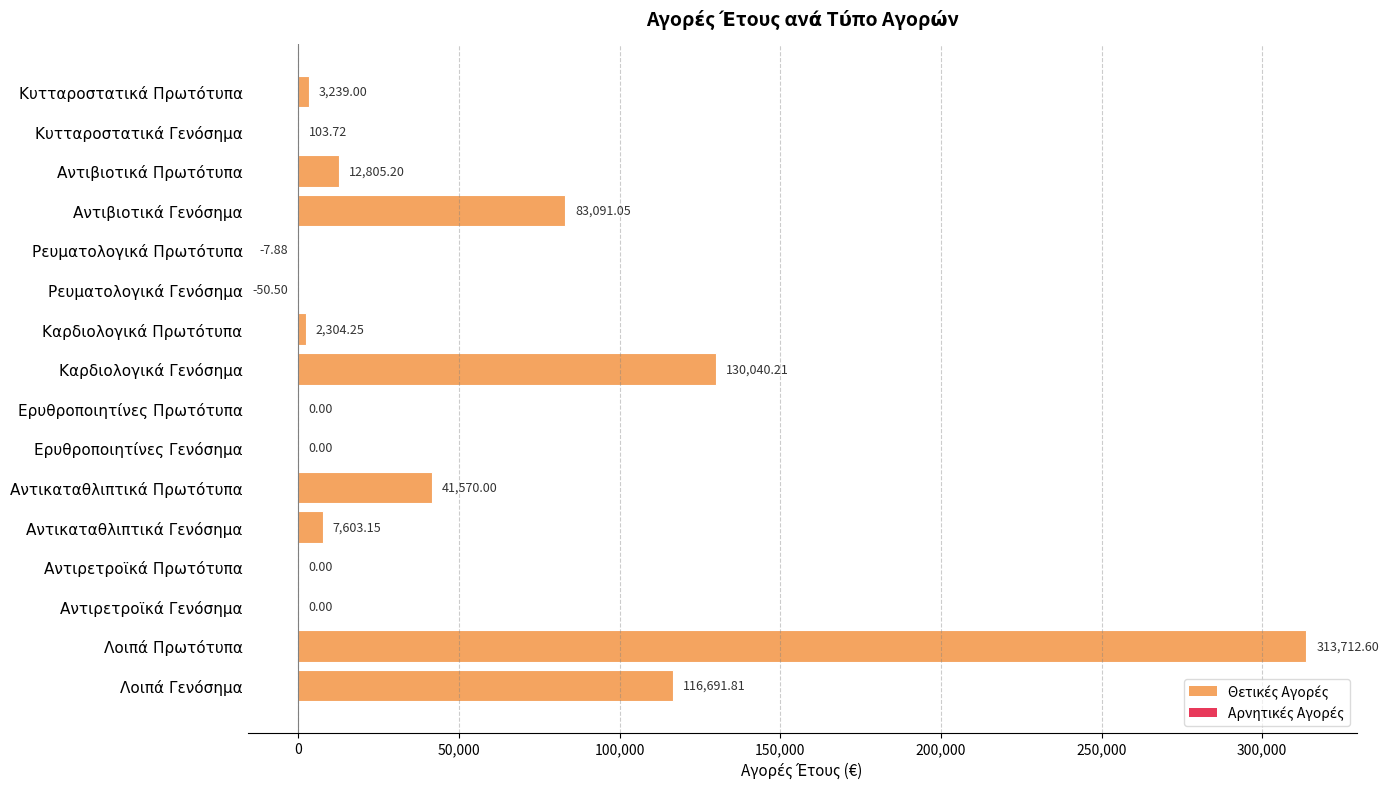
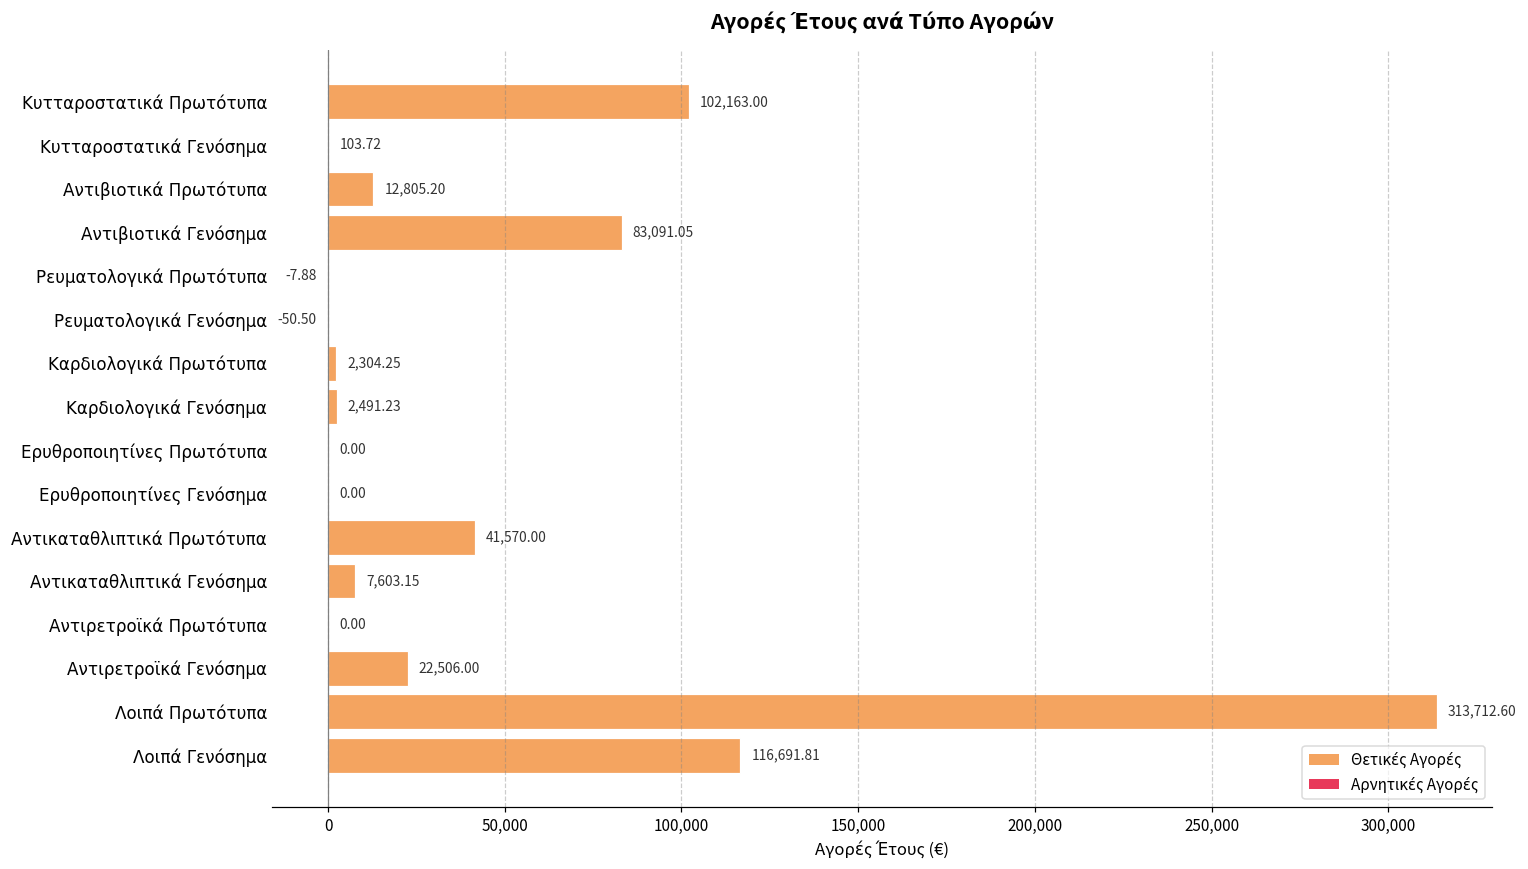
  {
-   "Κυτταροστατικά Πρωτότυπα": "3,239.00",
+   "Κυτταροστατικά Πρωτότυπα": "102,163.00",
    "Κυτταροστατικά Γενόσημα": "103.72",
    "Αντιβιοτικά Πρωτότυπα": "12,805.20",
    "Αντιβιοτικά Γενόσημα": "83,091.05",
    "Ρευματολογικά Πρωτότυπα": "-7.88",
    "Ρευματολογικά Γενόσημα": "-50.50",
    "Καρδιολογικά Πρωτότυπα": "2,304.25",
-   "Καρδιολογικά Γενόσημα": "130,040.21",
+   "Καρδιολογικά Γενόσημα": "2,491.23",
    "Ερυθροποιητίνες Πρωτότυπα": "0.00",
    "Ερυθροποιητίνες Γενόσημα": "0.00",
    "Αντικαταθλιπτικά Πρωτότυπα": "41,570.00",
    "Αντικαταθλιπτικά Γενόσημα": "7,603.15",
    "Αντιρετροϊκά Πρωτότυπα": "0.00",
-   "Αντιρετροϊκά Γενόσημα": "0.00",
+   "Αντιρετροϊκά Γενόσημα": "22,506.00",
    "Λοιπά Πρωτότυπα": "313,712.60",
    "Λοιπά Γενόσημα": "116,691.81"
  }
